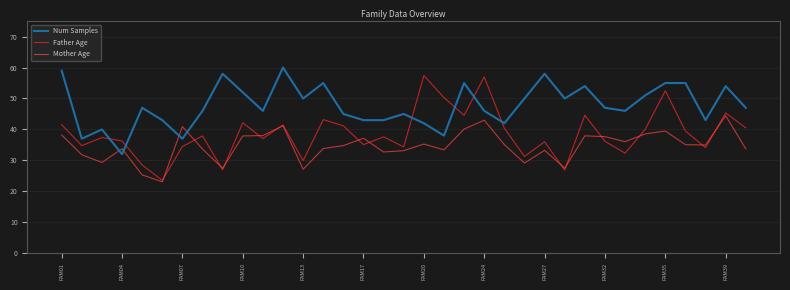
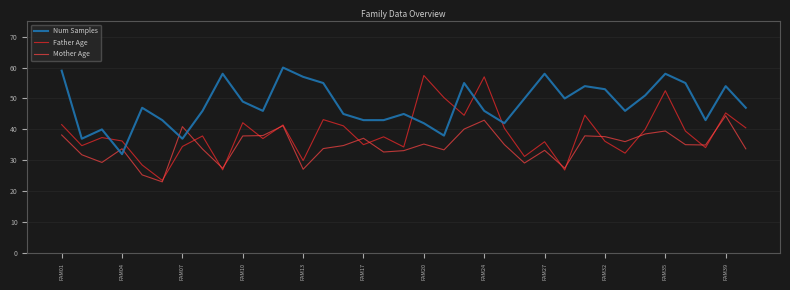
  {
    "Num Samples": {
      "FAM01": 59,
      "FAM04": 32,
      "FAM07": 37,
-     "FAM10": 52,
-     "FAM13": 50,
+     "FAM10": 49,
+     "FAM13": 57,
      "FAM17": 43,
      "FAM20": 42,
      "FAM24": 46,
      "FAM27": 58,
-     "FAM32": 47,
-     "FAM35": 55,
+     "FAM32": 53,
+     "FAM35": 58,
      "FAM39": 54
    }
  }
